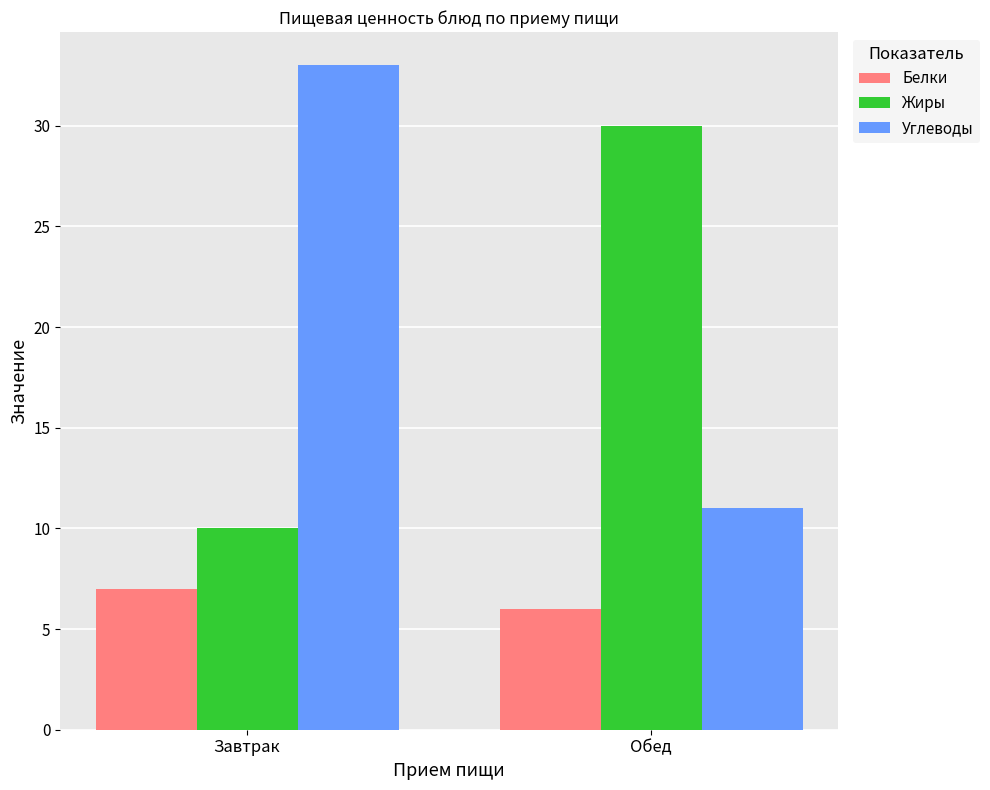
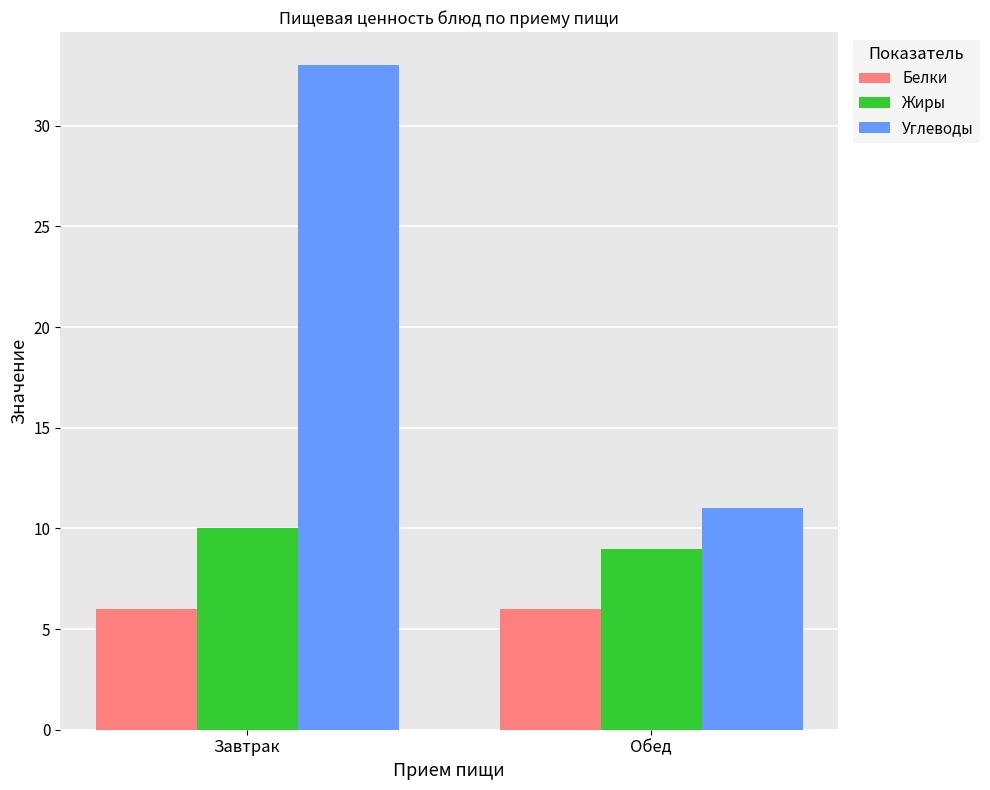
  {
    "Белки": {
-     "Завтрак": 7,
+     "Завтрак": 6,
      "Обед": 6
    },
    "Жиры": {
      "Завтрак": 10,
-     "Обед": 30
+     "Обед": 9
    },
    "Углеводы": {
      "Завтрак": 33,
      "Обед": 11
    }
  }
